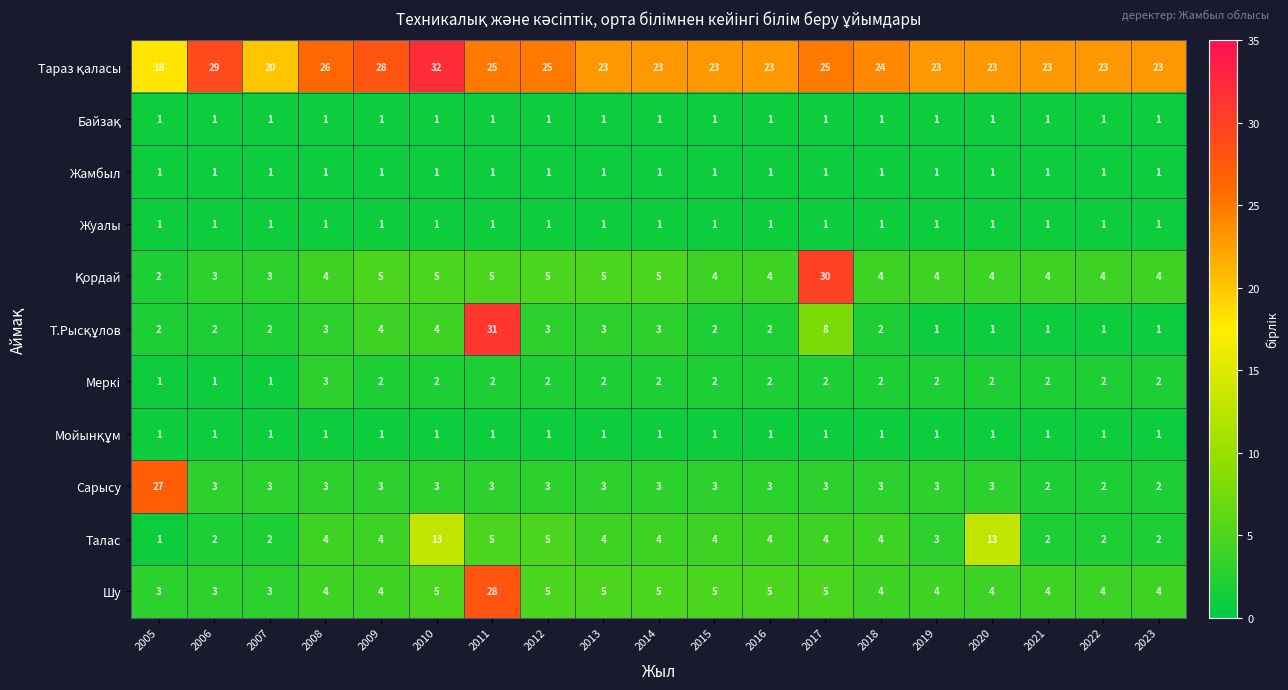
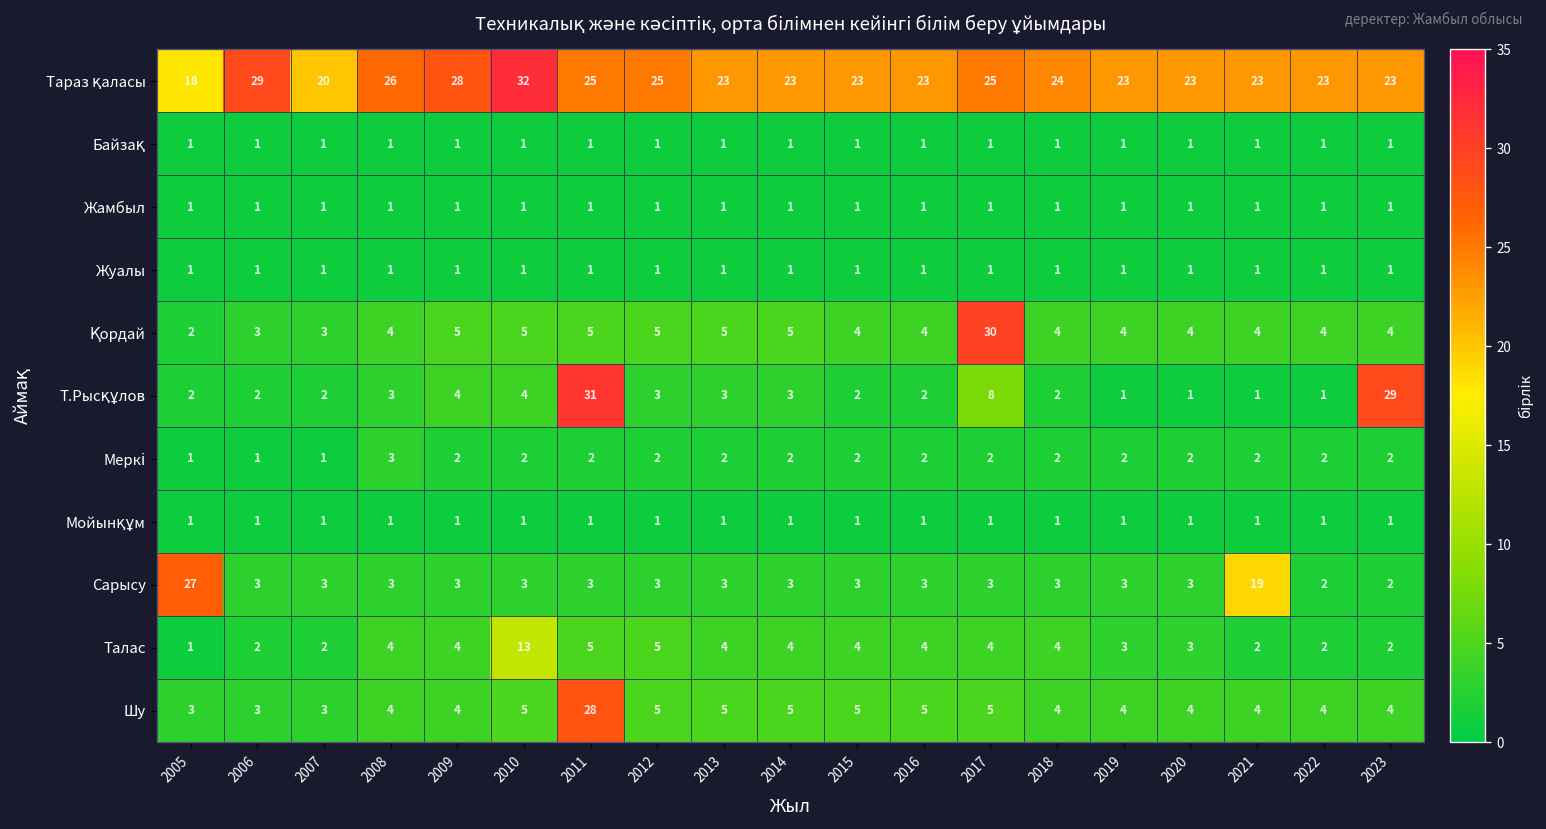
  {
    "Т.Рысқұлов": {
      "2005": 2,
      "2006": 2,
      "2007": 2,
      "2008": 3,
      "2009": 4,
      "2010": 4,
      "2011": 31,
      "2012": 3,
      "2013": 3,
      "2014": 3,
      "2015": 2,
      "2016": 2,
      "2017": 8,
      "2018": 2,
      "2019": 1,
      "2020": 1,
      "2021": 1,
      "2022": 1,
-     "2023": 1
+     "2023": 29
    },
    "Сарысу": {
      "2005": 27,
      "2006": 3,
      "2007": 3,
      "2008": 3,
      "2009": 3,
      "2010": 3,
      "2011": 3,
      "2012": 3,
      "2013": 3,
      "2014": 3,
      "2015": 3,
      "2016": 3,
      "2017": 3,
      "2018": 3,
      "2019": 3,
      "2020": 3,
-     "2021": 2,
+     "2021": 19,
      "2022": 2,
      "2023": 2
    },
    "Талас": {
      "2005": 1,
      "2006": 2,
      "2007": 2,
      "2008": 4,
      "2009": 4,
      "2010": 13,
      "2011": 5,
      "2012": 5,
      "2013": 4,
      "2014": 4,
      "2015": 4,
      "2016": 4,
      "2017": 4,
      "2018": 4,
      "2019": 3,
-     "2020": 13,
+     "2020": 3,
      "2021": 2,
      "2022": 2,
      "2023": 2
    }
  }
